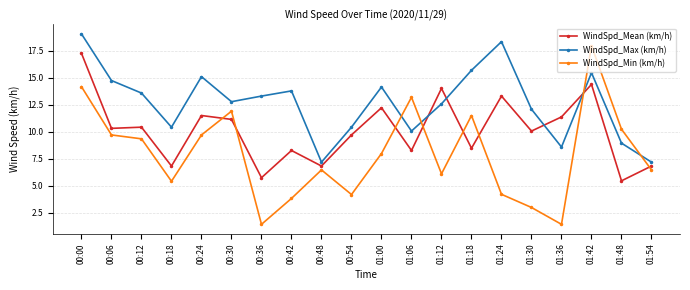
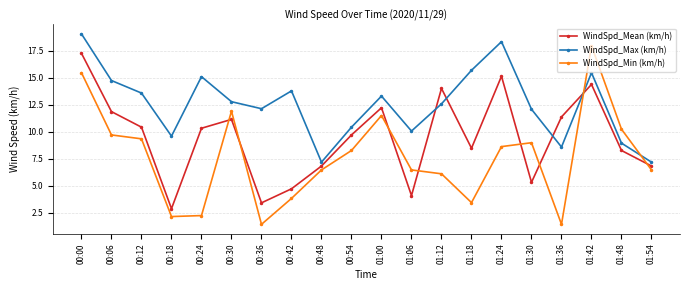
  {
    "WindSpd_Mean (km/h)": {
      "00:00": 17.3,
-     "00:06": 10.3,
+     "00:06": 11.9,
      "00:12": 10.4,
-     "00:18": 6.8,
-     "00:24": 11.5,
+     "00:18": 2.9,
+     "00:24": 10.3,
      "00:30": 11.2,
-     "00:36": 5.8,
-     "00:42": 8.3,
+     "00:36": 3.4,
+     "00:42": 4.7,
      "00:48": 6.8,
      "00:54": 9.7,
      "01:00": 12.2,
-     "01:06": 8.3,
+     "01:06": 4.1,
      "01:12": 14.0,
      "01:18": 8.5,
-     "01:24": 13.3,
-     "01:30": 10.1,
+     "01:24": 15.2,
+     "01:30": 5.3,
      "01:36": 11.4,
      "01:42": 14.4,
-     "01:48": 5.5,
+     "01:48": 8.3,
      "01:54": 6.8
    },
    "WindSpd_Max (km/h)": {
      "00:00": 19.1,
      "00:06": 14.8,
      "00:12": 13.6,
-     "00:18": 10.4,
+     "00:18": 9.6,
      "00:24": 15.1,
      "00:30": 12.8,
-     "00:36": 13.3,
+     "00:36": 12.2,
      "00:42": 13.8,
      "00:48": 7.2,
      "00:54": 10.4,
-     "01:00": 14.2,
+     "01:00": 13.3,
      "01:06": 10.1,
      "01:12": 12.6,
      "01:18": 15.7,
      "01:24": 18.4,
      "01:30": 12.1,
      "01:36": 8.6,
      "01:42": 15.5,
      "01:48": 9.0,
      "01:54": 7.2
    },
    "WindSpd_Min (km/h)": {
-     "00:00": 14.2,
+     "00:00": 15.5,
      "00:06": 9.7,
      "00:12": 9.4,
-     "00:18": 5.4,
-     "00:24": 9.7,
+     "00:18": 2.2,
+     "00:24": 2.3,
      "00:30": 11.9,
      "00:36": 1.4,
      "00:42": 3.8,
      "00:48": 6.5,
-     "00:54": 4.2,
-     "01:00": 8.0,
-     "01:06": 13.2,
+     "00:54": 8.3,
+     "01:00": 11.5,
+     "01:06": 6.5,
      "01:12": 6.1,
-     "01:18": 11.5,
-     "01:24": 4.2,
-     "01:30": 3,
+     "01:18": 3.5,
+     "01:24": 8.6,
+     "01:30": 9,
      "01:36": 1.4,
      "01:48": 10.3,
      "01:54": 6.5
    }
  }
